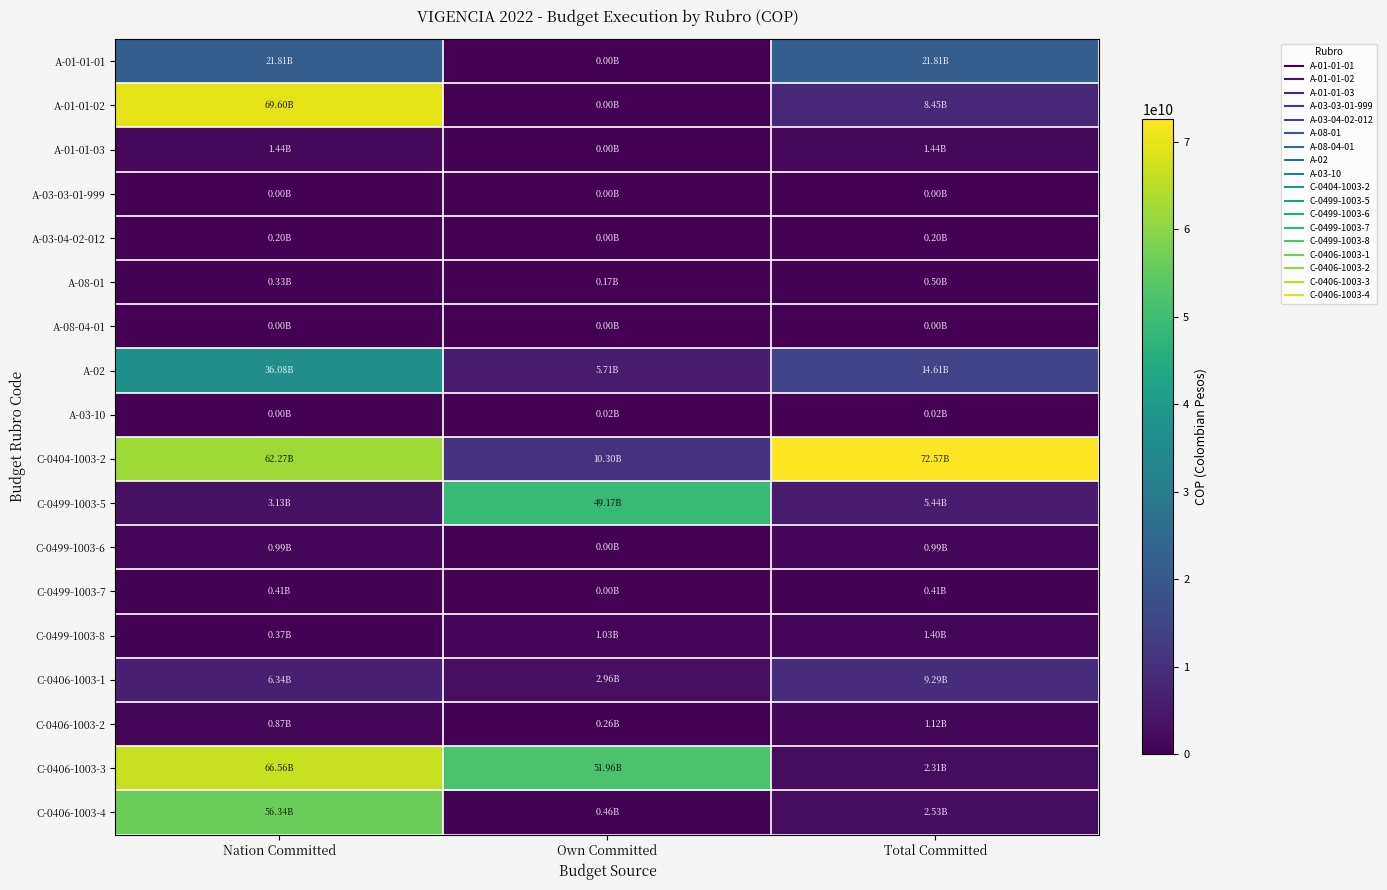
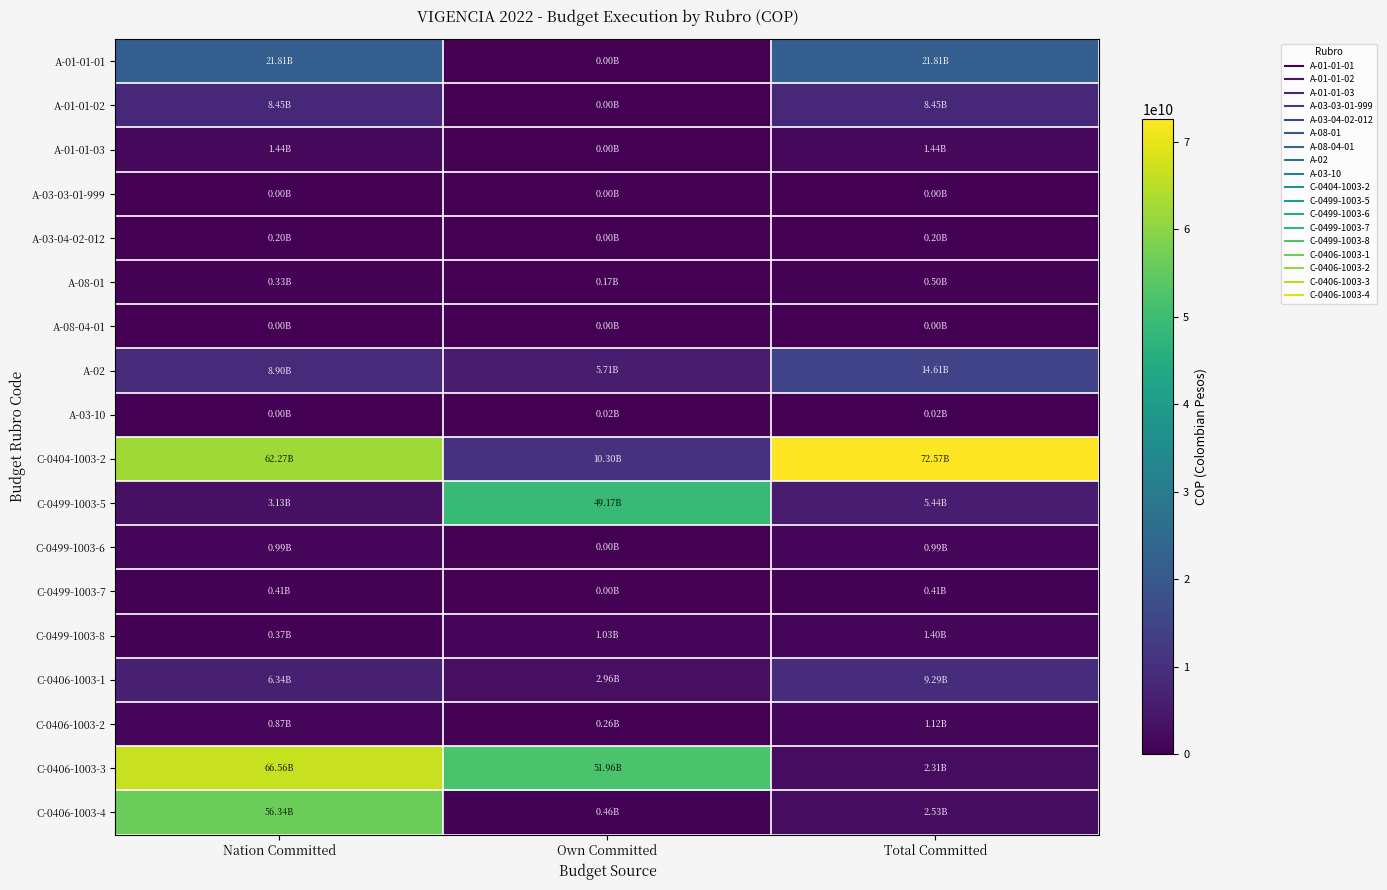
  {
    "A-01-01-01": {
      "Nation Committed": "21.81B",
      "Own Committed": "0.00B",
      "Total Committed": "21.81B"
    },
    "A-01-01-02": {
-     "Nation Committed": "69.60B",
+     "Nation Committed": "8.45B",
      "Own Committed": "0.00B",
      "Total Committed": "8.45B"
    },
    "A-01-01-03": {
      "Nation Committed": "1.44B",
      "Own Committed": "0.00B",
      "Total Committed": "1.44B"
    },
    "A-03-03-01-999": {
      "Nation Committed": "0.00B",
      "Own Committed": "0.00B",
      "Total Committed": "0.00B"
    },
    "A-03-04-02-012": {
      "Nation Committed": "0.20B",
      "Own Committed": "0.00B",
      "Total Committed": "0.20B"
    },
    "A-08-01": {
      "Nation Committed": "0.33B",
      "Own Committed": "0.17B",
      "Total Committed": "0.50B"
    },
    "A-08-04-01": {
      "Nation Committed": "0.00B",
      "Own Committed": "0.00B",
      "Total Committed": "0.00B"
    },
    "A-02": {
-     "Nation Committed": "36.08B",
+     "Nation Committed": "8.90B",
      "Own Committed": "5.71B",
      "Total Committed": "14.61B"
    },
    "A-03-10": {
      "Nation Committed": "0.00B",
      "Own Committed": "0.02B",
      "Total Committed": "0.02B"
    },
    "C-0404-1003-2": {
      "Nation Committed": "62.27B",
      "Own Committed": "10.30B",
      "Total Committed": "72.57B"
    },
    "C-0499-1003-5": {
      "Nation Committed": "3.13B",
      "Own Committed": "49.17B",
      "Total Committed": "5.44B"
    },
    "C-0499-1003-6": {
      "Nation Committed": "0.99B",
      "Own Committed": "0.00B",
      "Total Committed": "0.99B"
    },
    "C-0499-1003-7": {
      "Nation Committed": "0.41B",
      "Own Committed": "0.00B",
      "Total Committed": "0.41B"
    },
    "C-0499-1003-8": {
      "Nation Committed": "0.37B",
      "Own Committed": "1.03B",
      "Total Committed": "1.40B"
    },
    "C-0406-1003-1": {
      "Nation Committed": "6.34B",
      "Own Committed": "2.96B",
      "Total Committed": "9.29B"
    },
    "C-0406-1003-2": {
      "Nation Committed": "0.87B",
      "Own Committed": "0.26B",
      "Total Committed": "1.12B"
    },
    "C-0406-1003-3": {
      "Nation Committed": "66.56B",
      "Own Committed": "51.96B",
      "Total Committed": "2.31B"
    },
    "C-0406-1003-4": {
      "Nation Committed": "56.34B",
      "Own Committed": "0.46B",
      "Total Committed": "2.53B"
    }
  }
